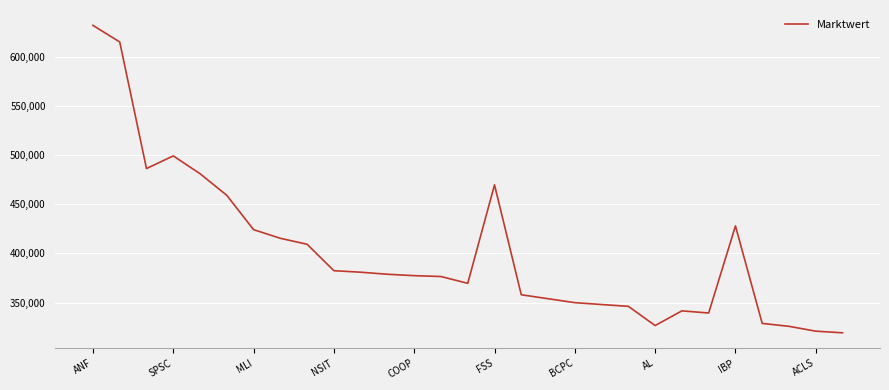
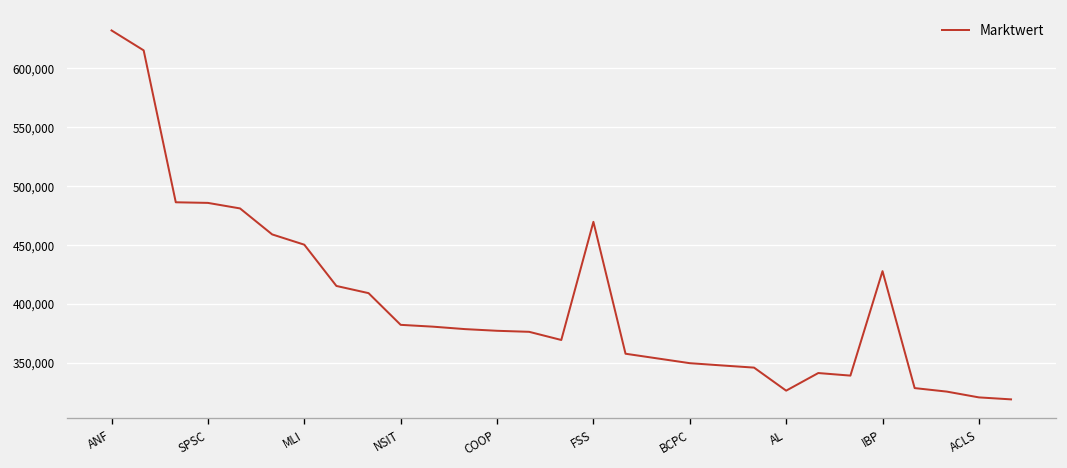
  {
    "ANF": "630,000",
-   "SPSC": "500,000",
-   "MLI": "420,000",
+   "SPSC": "490,000",
+   "MLI": "450,000",
    "NSIT": "380,000",
    "COOP": "380,000",
    "FSS": "470,000",
    "BCPC": "350,000",
    "AL": "330,000",
    "IBP": "430,000",
    "ACLS": "320,000"
  }
